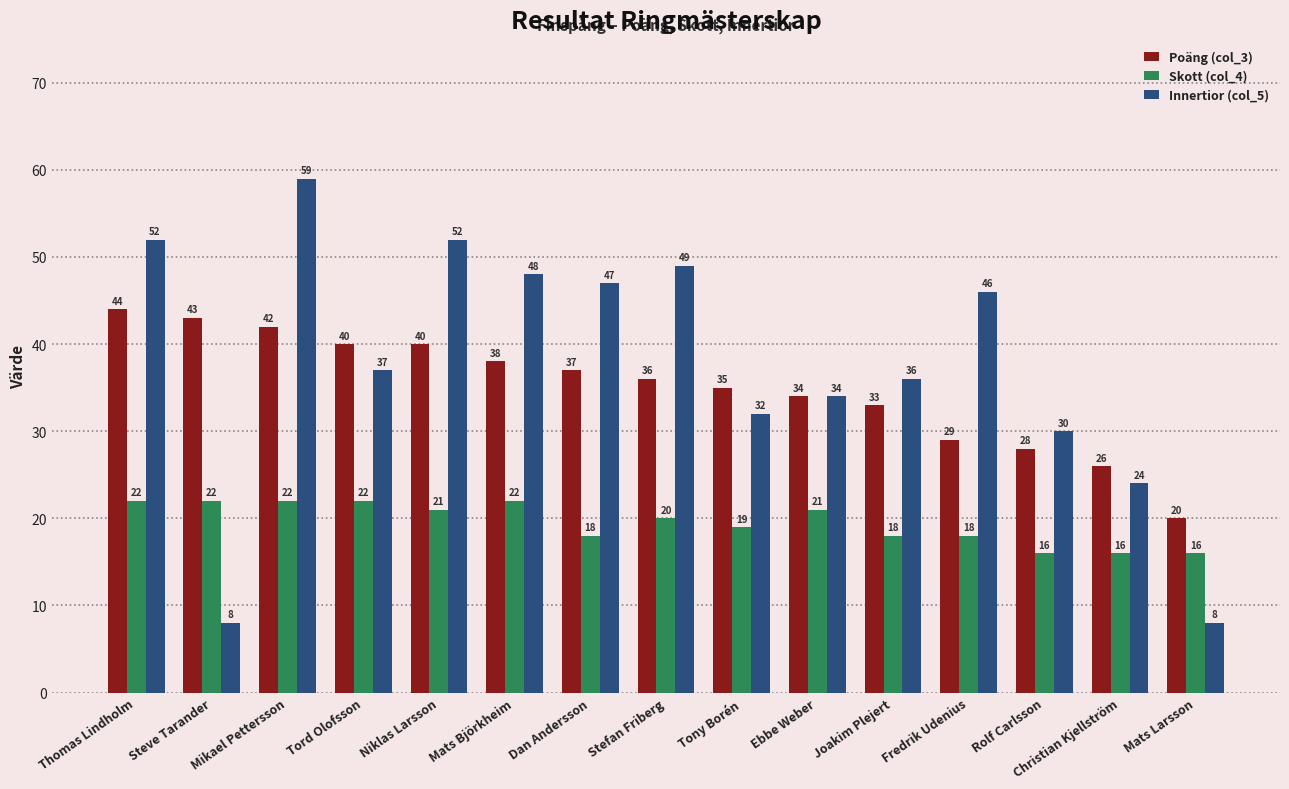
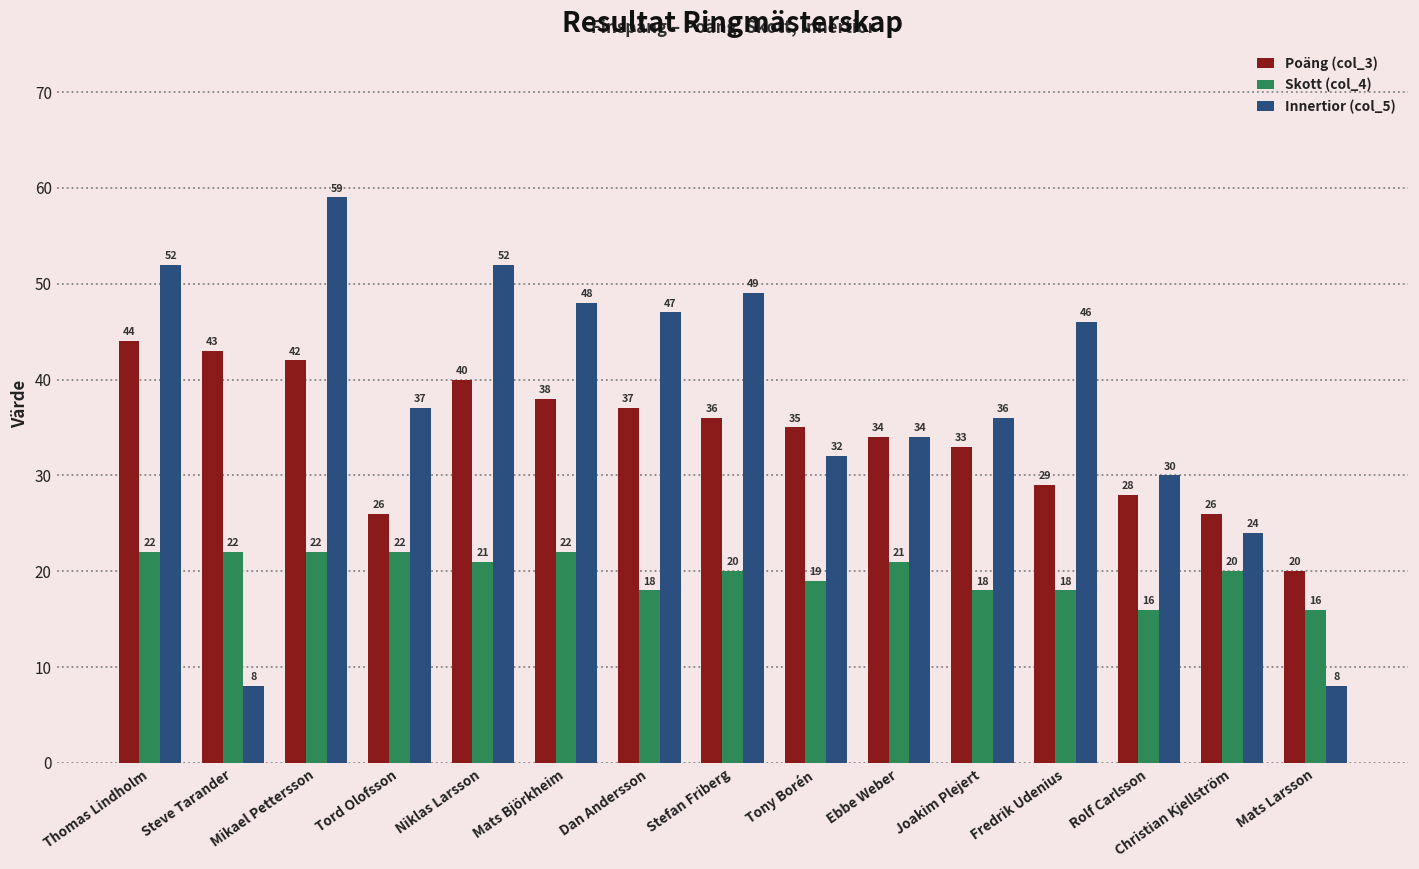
  {
    "Poäng (col_3)": {
      "Thomas Lindholm": 44,
      "Steve Tarander": 43,
      "Mikael Pettersson": 42,
-     "Tord Olofsson": 40,
+     "Tord Olofsson": 26,
      "Niklas Larsson": 40,
      "Mats Björkheim": 38,
      "Dan Andersson": 37,
      "Stefan Friberg": 36,
      "Tony Borén": 35,
      "Ebbe Weber": 34,
      "Joakim Plejert": 33,
      "Fredrik Udenius": 29,
      "Rolf Carlsson": 28,
      "Christian Kjellström": 26,
      "Mats Larsson": 20
    },
    "Skott (col_4)": {
      "Thomas Lindholm": 22,
      "Steve Tarander": 22,
      "Mikael Pettersson": 22,
      "Tord Olofsson": 22,
      "Niklas Larsson": 21,
      "Mats Björkheim": 22,
      "Dan Andersson": 18,
      "Stefan Friberg": 20,
      "Tony Borén": 19,
      "Ebbe Weber": 21,
      "Joakim Plejert": 18,
      "Fredrik Udenius": 18,
      "Rolf Carlsson": 16,
-     "Christian Kjellström": 16,
+     "Christian Kjellström": 20,
      "Mats Larsson": 16
    },
    "Innertior (col_5)": {
      "Thomas Lindholm": 52,
      "Steve Tarander": 8,
      "Mikael Pettersson": 59,
      "Tord Olofsson": 37,
      "Niklas Larsson": 52,
      "Mats Björkheim": 48,
      "Dan Andersson": 47,
      "Stefan Friberg": 49,
      "Tony Borén": 32,
      "Ebbe Weber": 34,
      "Joakim Plejert": 36,
      "Fredrik Udenius": 46,
      "Rolf Carlsson": 30,
      "Christian Kjellström": 24,
      "Mats Larsson": 8
    }
  }
